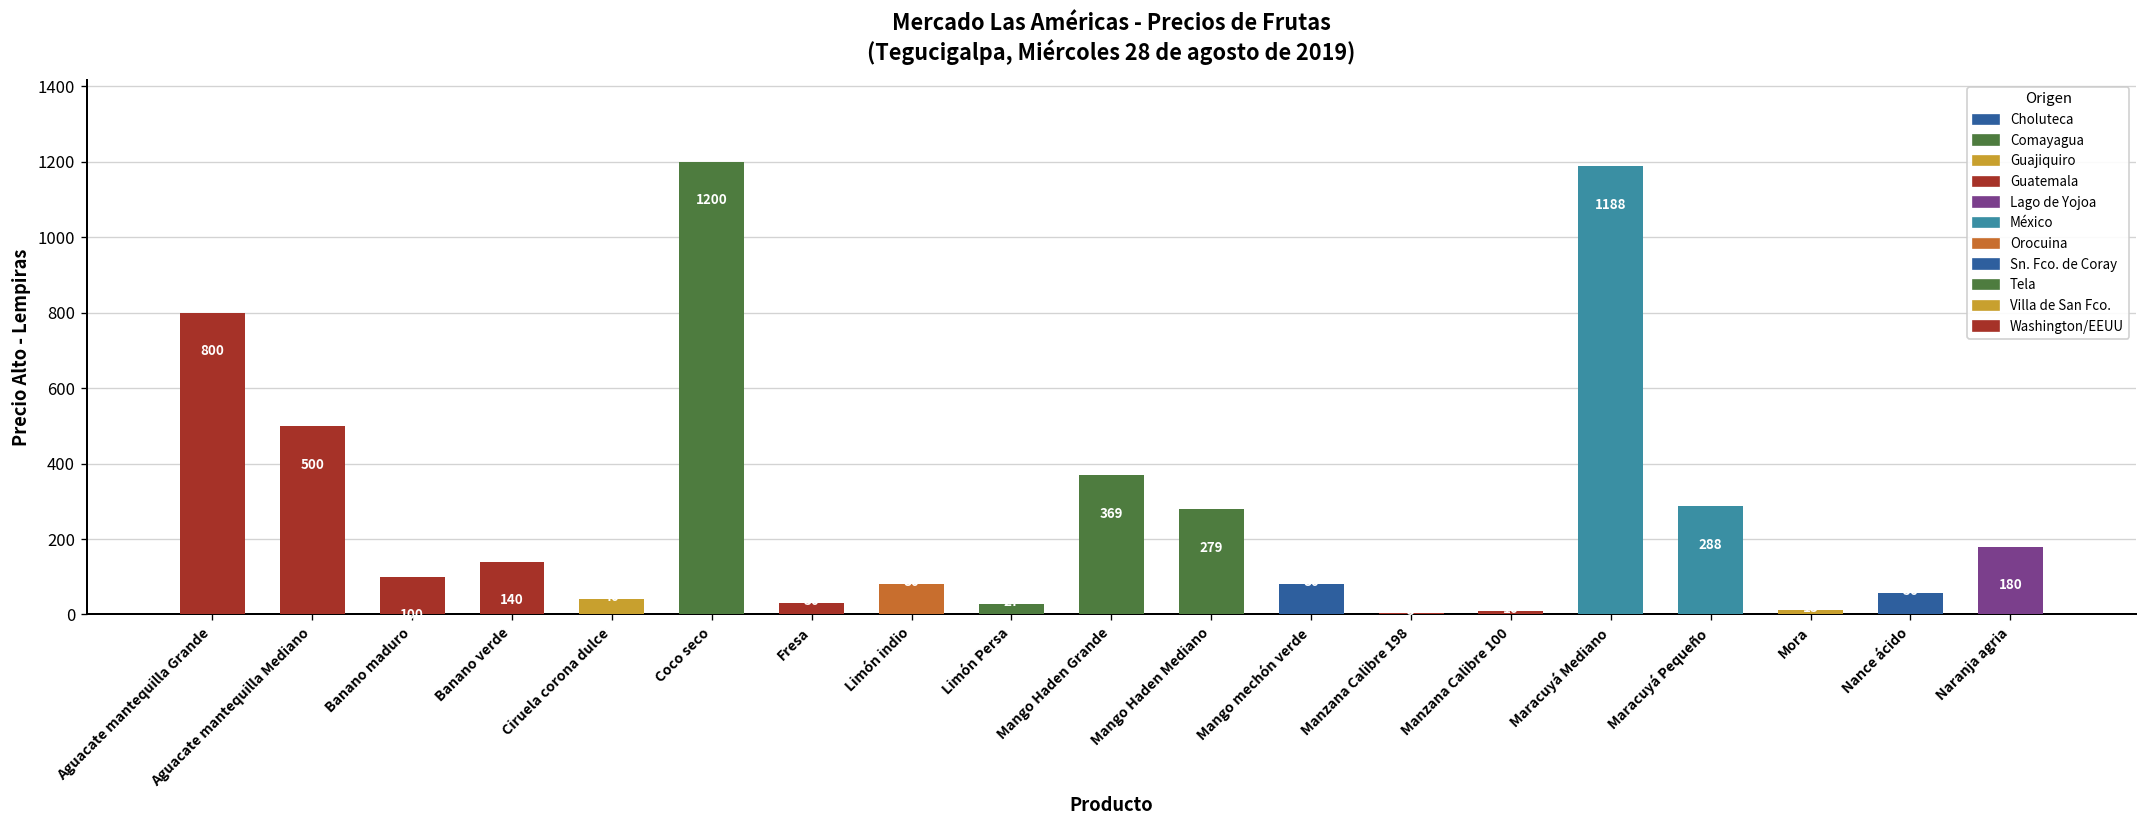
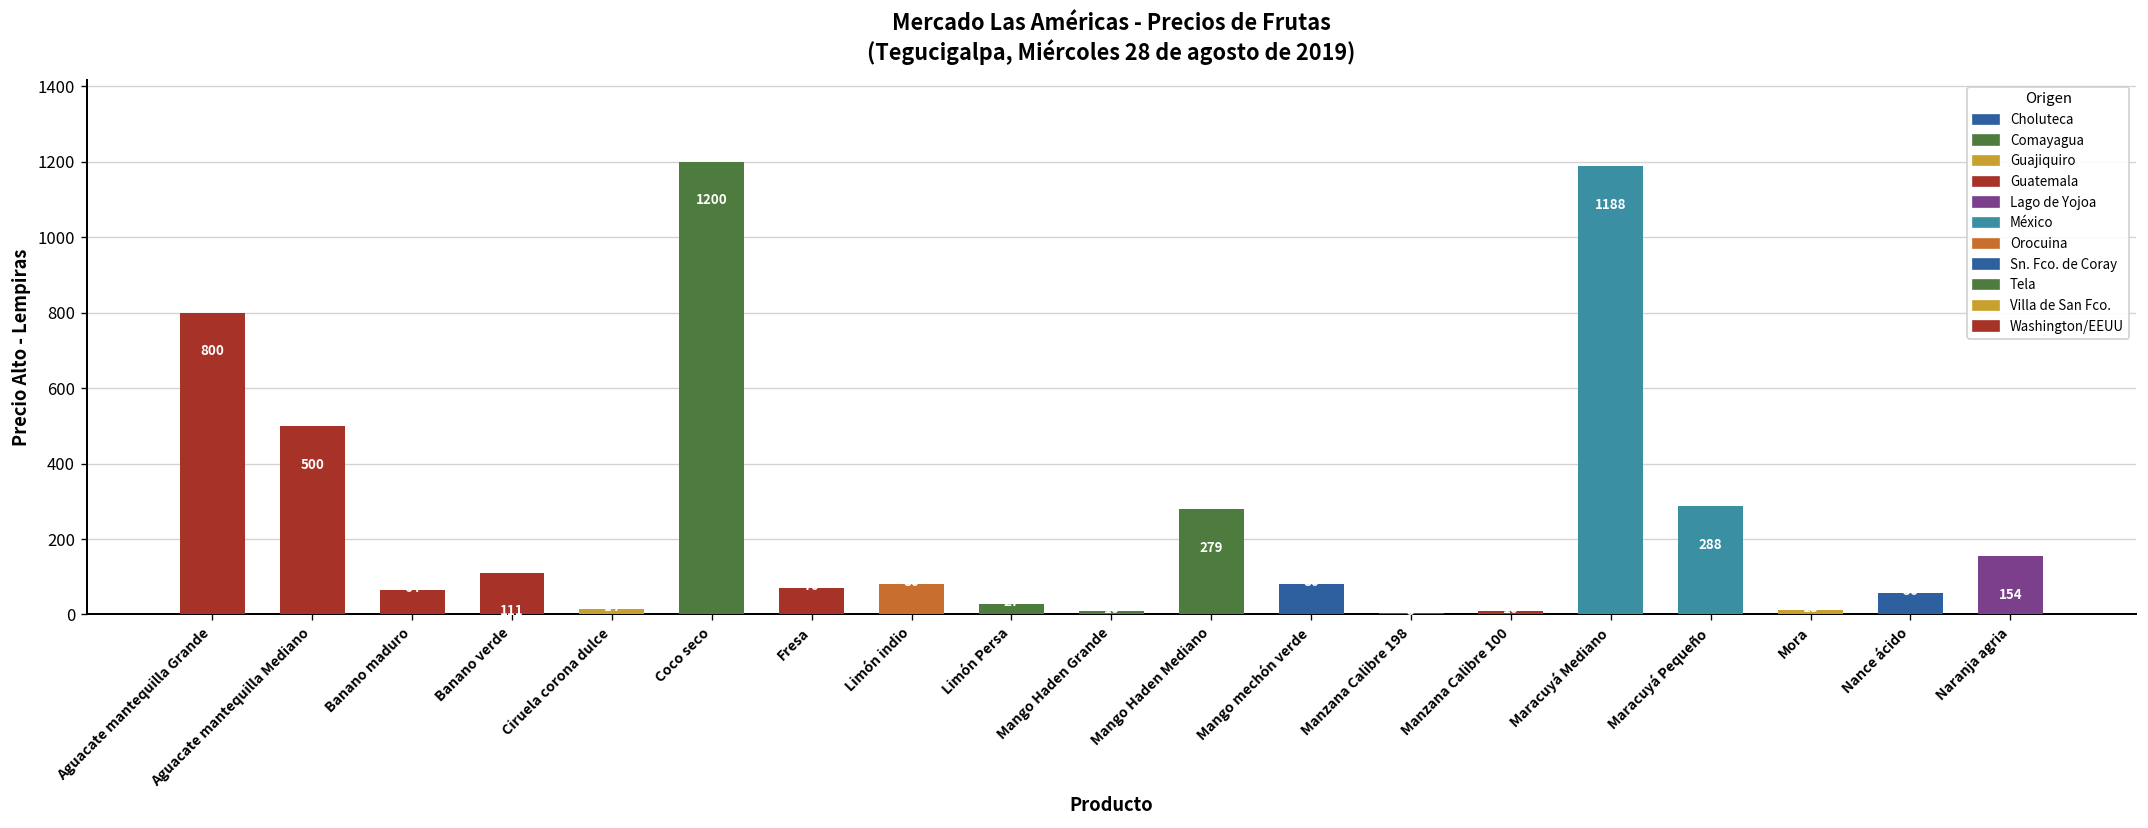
  {
    "Aguacate mantequilla Grande": 800,
    "Aguacate mantequilla Mediano": 500,
-   "Banano maduro": 100,
-   "Banano verde": 140,
-   "Ciruela corona dulce": 40,
+   "Banano maduro": 60,
+   "Banano verde": 111,
+   "Ciruela corona dulce": 10,
    "Coco seco": 1200,
-   "Fresa": 30,
-   "Mango Haden Grande": 370,
+   "Fresa": 70,
+   "Mango Haden Grande": 10,
    "Mango Haden Mediano": 279,
    "Maracuyá Mediano": 1188,
    "Maracuyá Pequeño": 288,
-   "Naranja agria": 180
+   "Naranja agria": 154
  }
